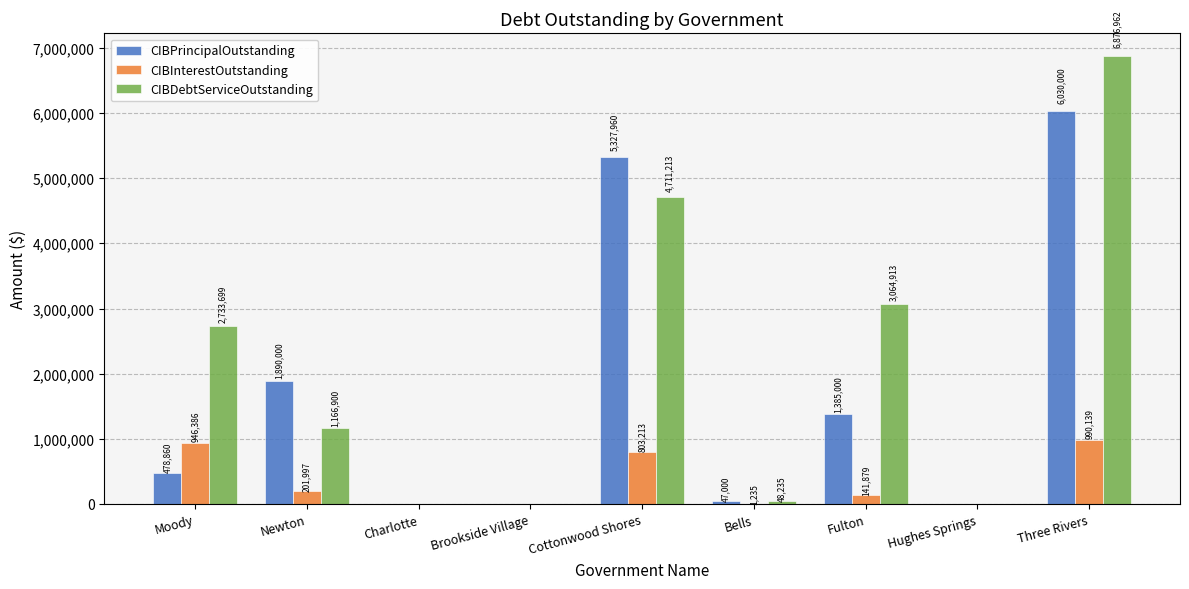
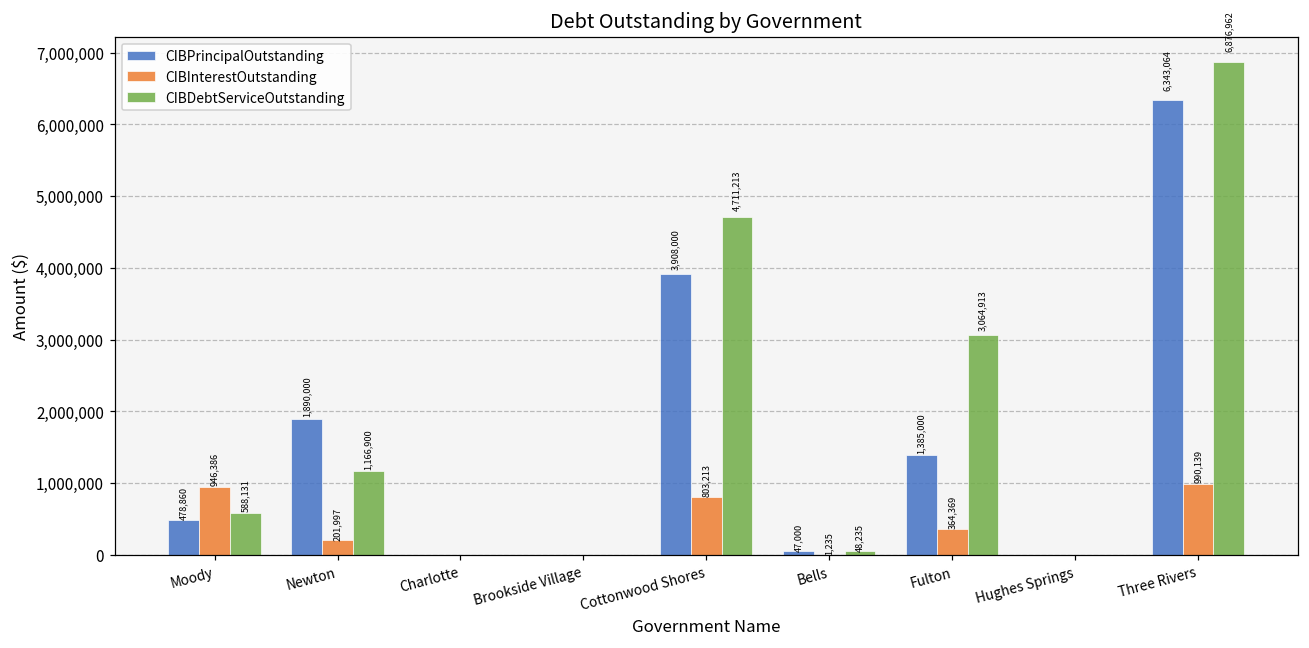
  {
    "CIBPrincipalOutstanding": {
      "Moody": "478,860",
      "Newton": "1,890,000",
-     "Cottonwood Shores": "5,327,960",
+     "Cottonwood Shores": "3,908,000",
      "Bells": "47,000",
      "Fulton": "1,385,000",
-     "Three Rivers": "6,030,000"
+     "Three Rivers": "6,343,064"
    },
    "CIBInterestOutstanding": {
      "Moody": "946,386",
      "Newton": "201,997",
      "Cottonwood Shores": "803,213",
      "Bells": "1,235",
-     "Fulton": "141,879",
+     "Fulton": "364,369",
      "Three Rivers": "990,139"
    },
    "CIBDebtServiceOutstanding": {
-     "Moody": "2,733,699",
+     "Moody": "588,131",
      "Newton": "1,166,900",
      "Cottonwood Shores": "4,711,213",
      "Bells": "48,235",
      "Fulton": "3,064,913",
      "Three Rivers": "6,876,962"
    }
  }
